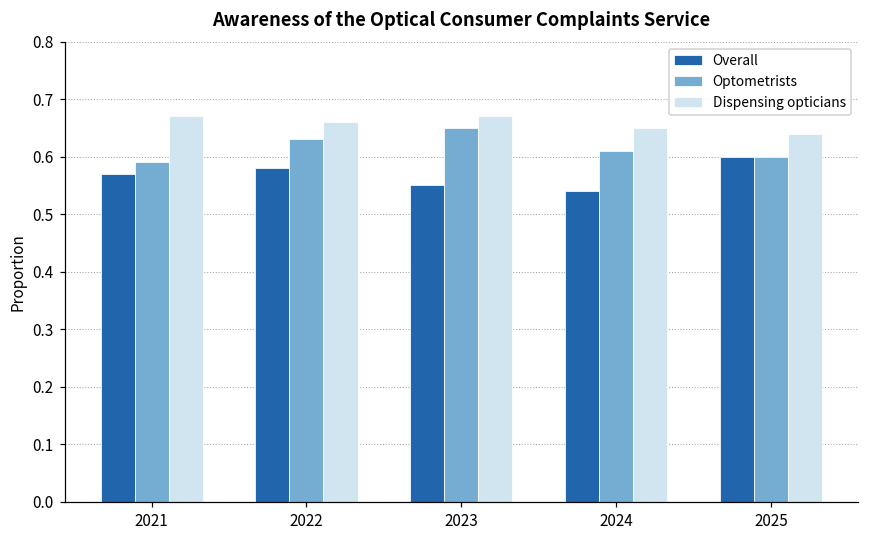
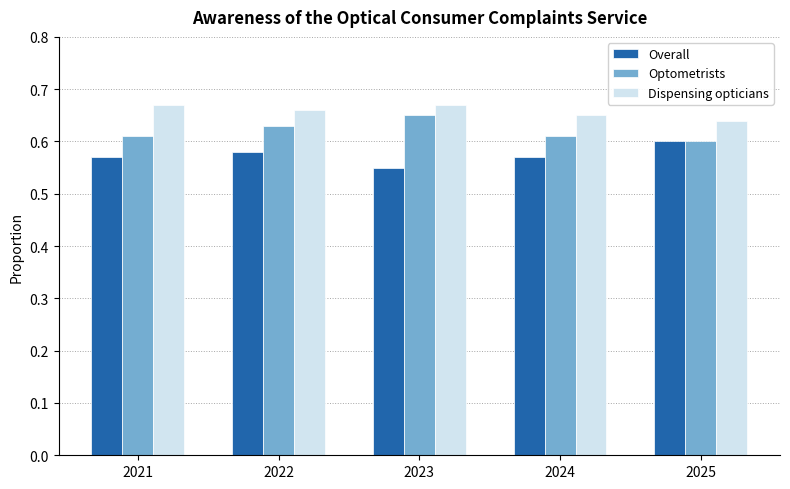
  {
    "Overall": {
      "2021": 0.57,
      "2022": 0.58,
      "2023": 0.55,
-     "2024": 0.54,
+     "2024": 0.57,
      "2025": 0.60
    },
    "Optometrists": {
-     "2021": 0.59,
+     "2021": 0.61,
      "2022": 0.63,
      "2023": 0.65,
      "2024": 0.61,
      "2025": 0.60
    },
    "Dispensing opticians": {
      "2021": 0.67,
      "2022": 0.66,
      "2023": 0.67,
      "2024": 0.65,
      "2025": 0.64
    }
  }
